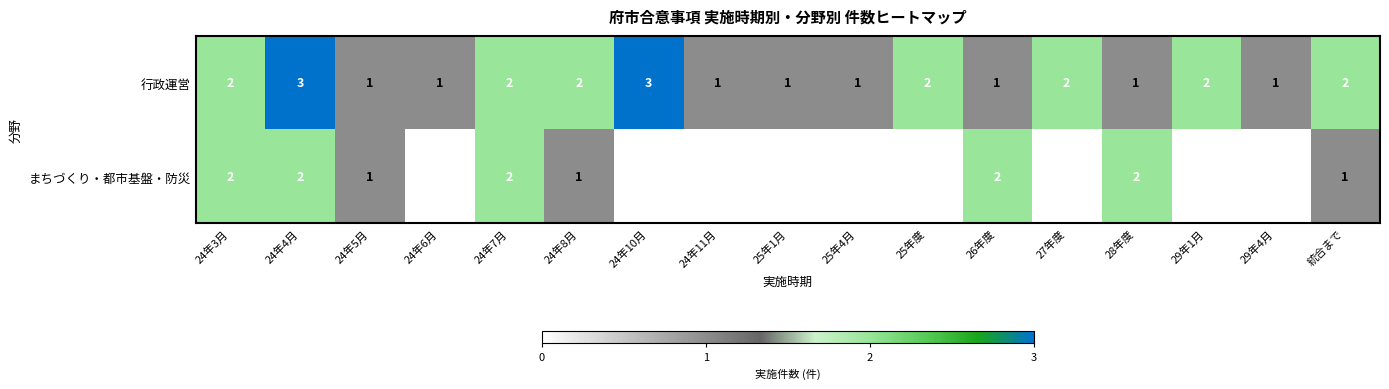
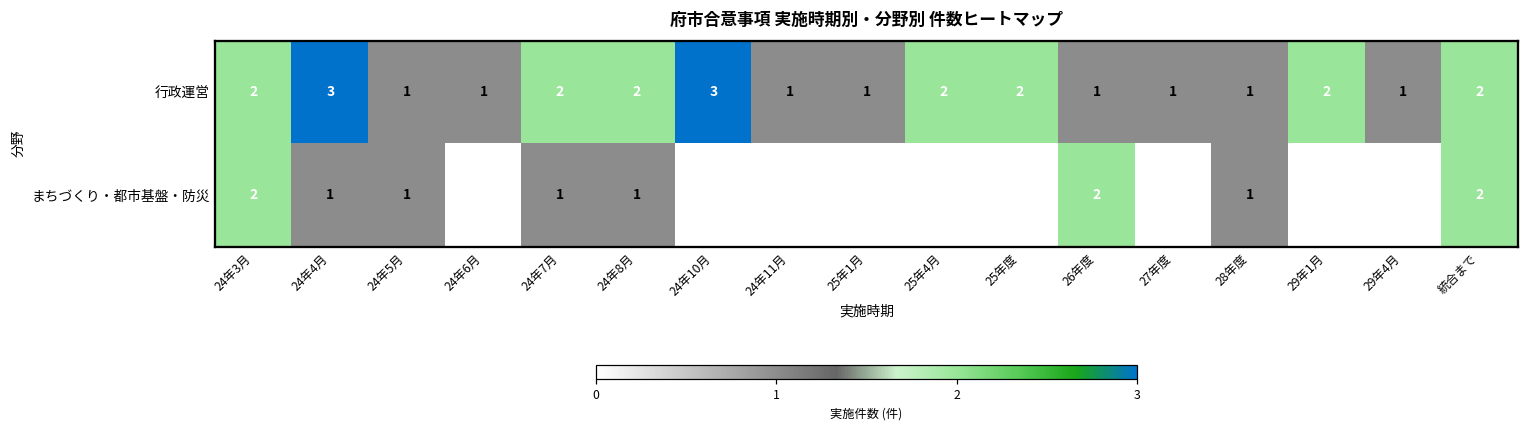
  {
    "行政運営": {
      "24年3月": 2,
      "24年4月": 3,
      "24年5月": 1,
      "24年6月": 1,
      "24年7月": 2,
      "24年8月": 2,
      "24年10月": 3,
      "24年11月": 1,
      "25年1月": 1,
-     "25年4月": 1,
+     "25年4月": 2,
      "25年度": 2,
      "26年度": 1,
-     "27年度": 2,
+     "27年度": 1,
      "28年度": 1,
      "29年1月": 2,
      "29年4月": 1,
      "統合まで": 2
    },
    "まちづくり・都市基盤・防災": {
      "24年3月": 2,
-     "24年4月": 2,
+     "24年4月": 1,
      "24年5月": 1,
-     "24年7月": 2,
+     "24年7月": 1,
      "24年8月": 1,
      "26年度": 2,
-     "28年度": 2,
-     "統合まで": 1
+     "28年度": 1,
+     "統合まで": 2
    }
  }
